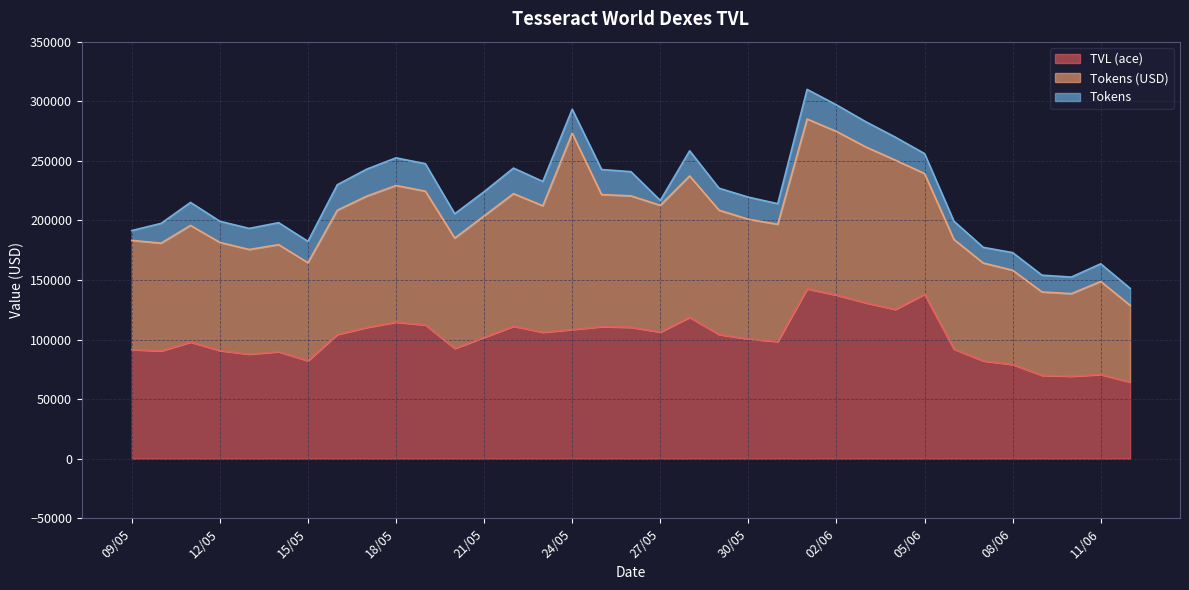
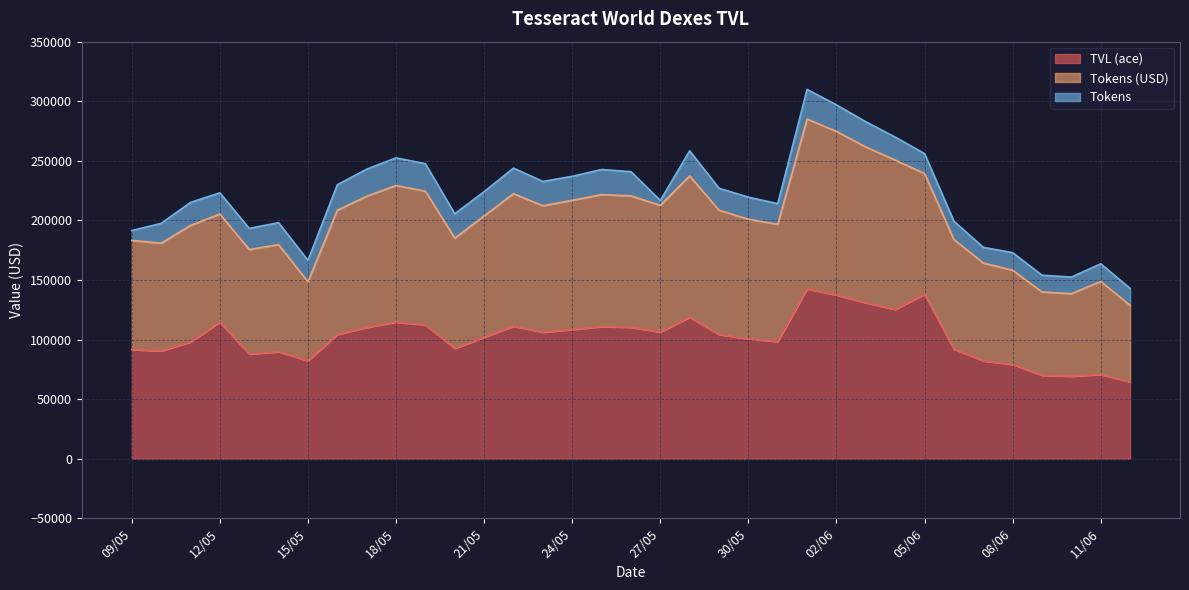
  {
    "TVL (ace)": {
      "09/05": 92000,
-     "12/05": 91000,
+     "12/05": 115000,
      "15/05": 82000,
      "18/05": 115000,
      "21/05": 102000,
      "24/05": 108000,
      "27/05": 106000,
      "30/05": 100000,
      "02/06": 137000,
      "05/06": 138000,
      "08/06": 79000,
      "11/06": 71000
    },
    "Tokens (USD)": {
      "09/05": 92000,
      "12/05": 91000,
-     "15/05": 82000,
+     "15/05": 66000,
      "18/05": 115000,
      "21/05": 102000,
-     "24/05": 165000,
+     "24/05": 108000,
      "27/05": 106000,
      "30/05": 100000,
      "02/06": 137000,
      "05/06": 101000,
      "08/06": 79000,
      "11/06": 78000
    },
    "Tokens": {
      "09/05": 8000,
      "12/05": 18000,
      "15/05": 18000,
      "18/05": 23000,
      "21/05": 20000,
      "24/05": 20000,
      "27/05": 4000,
      "30/05": 19000,
      "02/06": 22000,
      "05/06": 17000,
      "08/06": 15000,
      "11/06": 15000
    }
  }
